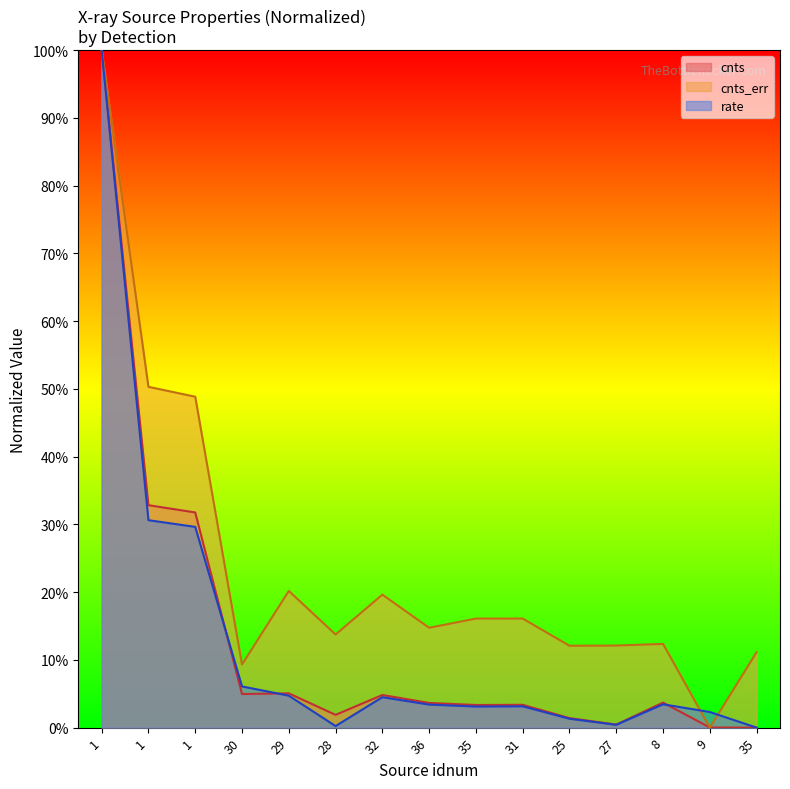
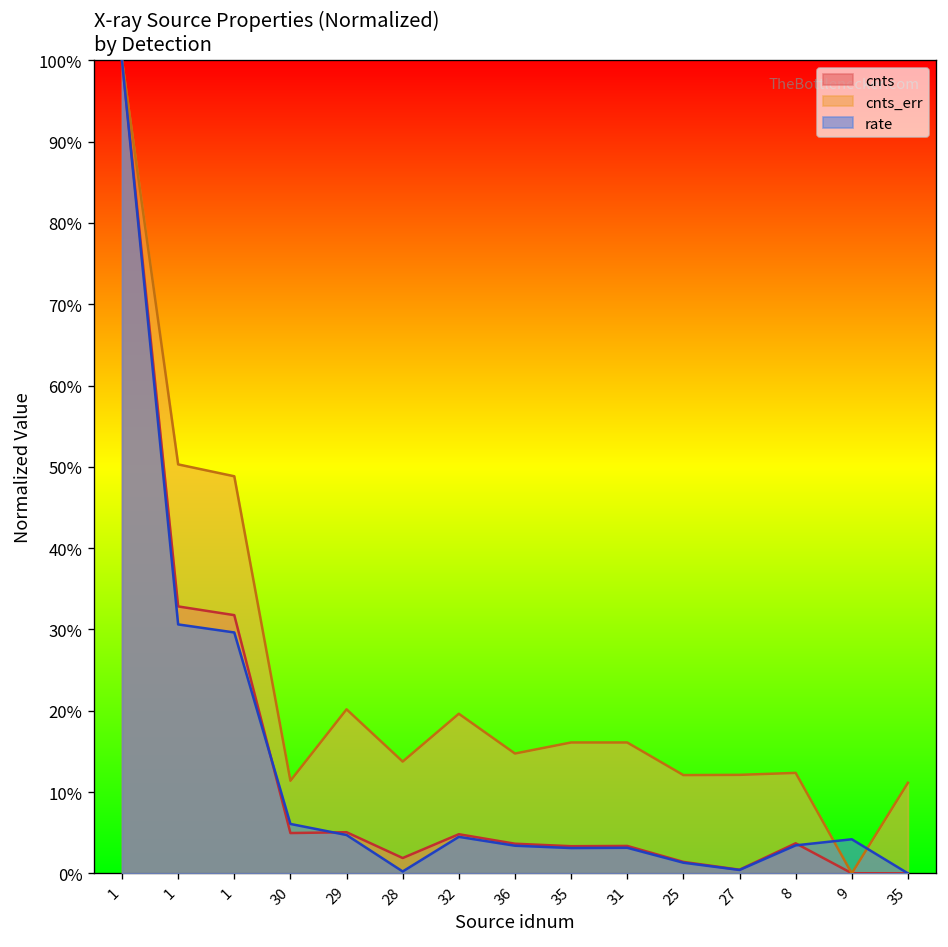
  {
    "cnts": {
      "30": "5%",
      "28": "2%"
    },
    "cnts_err": {
-     "30": "9%",
+     "30": "11%",
      "29": "20%",
      "28": "14%",
      "32": "20%",
      "36": "15%",
      "31": "16%",
      "25": "12%",
      "27": "12%",
      "8": "12%"
    },
    "rate": {
      "30": "6%",
      "28": "0%",
-     "9": "2%"
+     "9": "4%"
    }
  }
